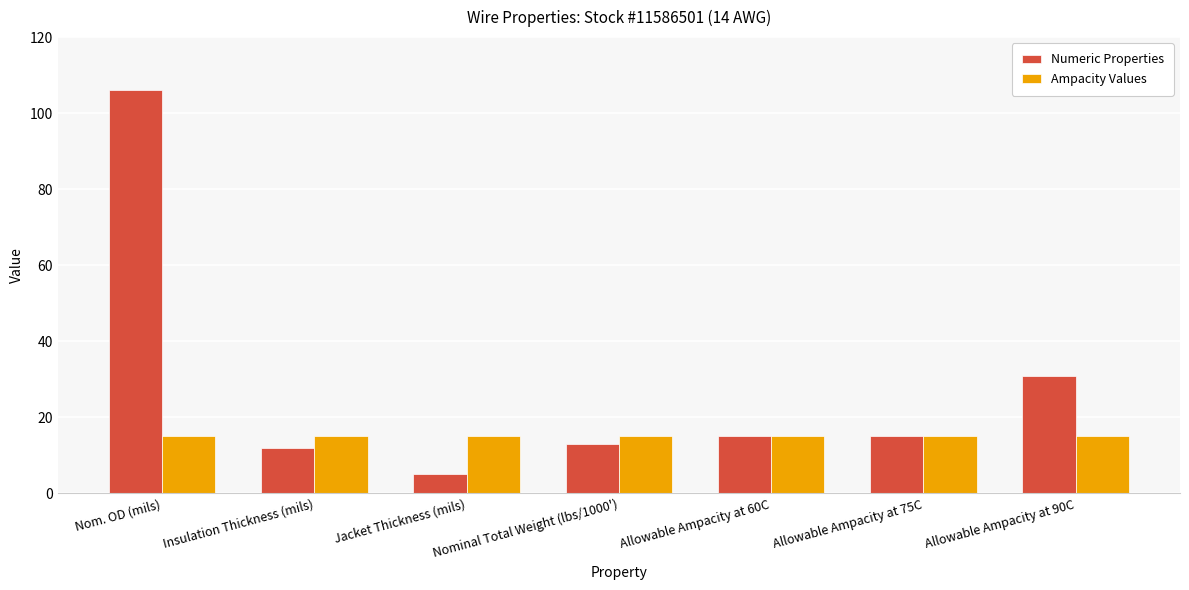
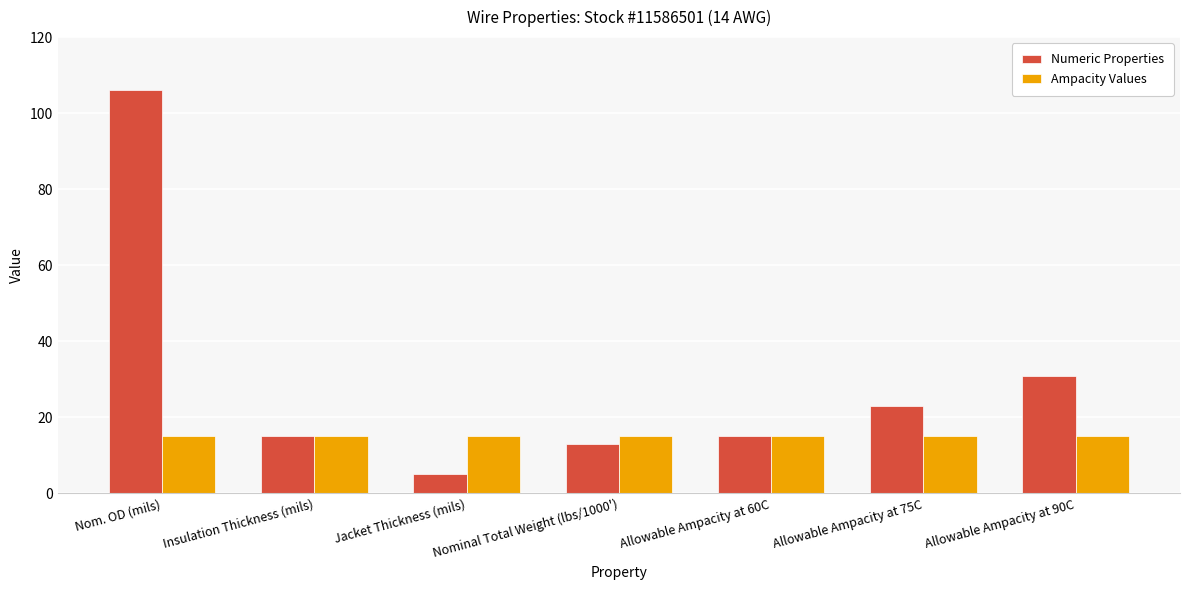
  {
    "Numeric Properties": {
      "Nom. OD (mils)": 106,
-     "Insulation Thickness (mils)": 12,
+     "Insulation Thickness (mils)": 15,
      "Jacket Thickness (mils)": 5,
      "Nominal Total Weight (lbs/1000')": 13,
      "Allowable Ampacity at 60C": 15,
-     "Allowable Ampacity at 75C": 15,
+     "Allowable Ampacity at 75C": 23,
      "Allowable Ampacity at 90C": 31
    },
    "Ampacity Values": {
      "Nom. OD (mils)": 15,
      "Insulation Thickness (mils)": 15,
      "Jacket Thickness (mils)": 15,
      "Nominal Total Weight (lbs/1000')": 15,
      "Allowable Ampacity at 60C": 15,
      "Allowable Ampacity at 75C": 15,
      "Allowable Ampacity at 90C": 15
    }
  }
